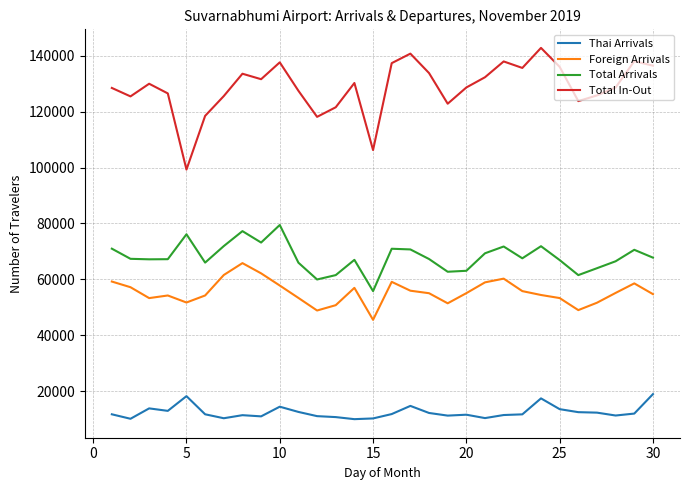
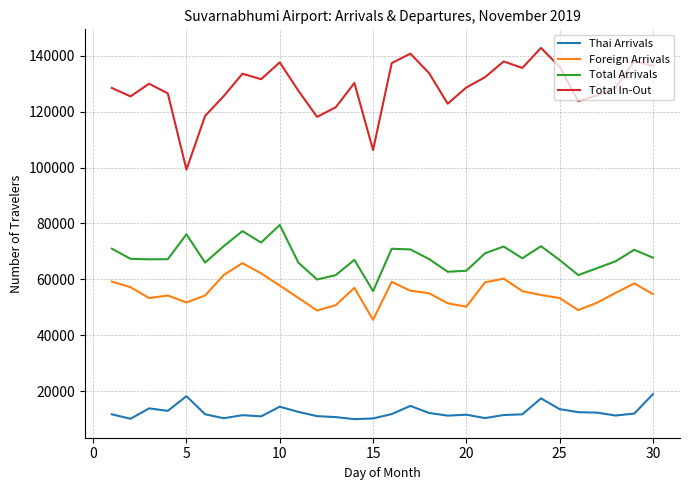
  {
    "Thai Arrivals": {
      "5": 18000,
      "10": 14000,
      "15": 10000,
      "20": 12000,
      "25": 14000,
      "30": 19000
    },
    "Foreign Arrivals": {
      "5": 52000,
      "10": 58000,
      "15": 46000,
-     "20": 55000,
+     "20": 50000,
      "25": 53000,
      "30": 55000
    },
    "Total Arrivals": {
      "5": 76000,
      "10": 79000,
      "15": 56000,
      "20": 63000,
      "25": 67000,
      "30": 68000
    },
    "Total In-Out": {
      "5": 99000,
      "10": 138000,
      "15": 106000,
      "20": 129000
    }
  }
